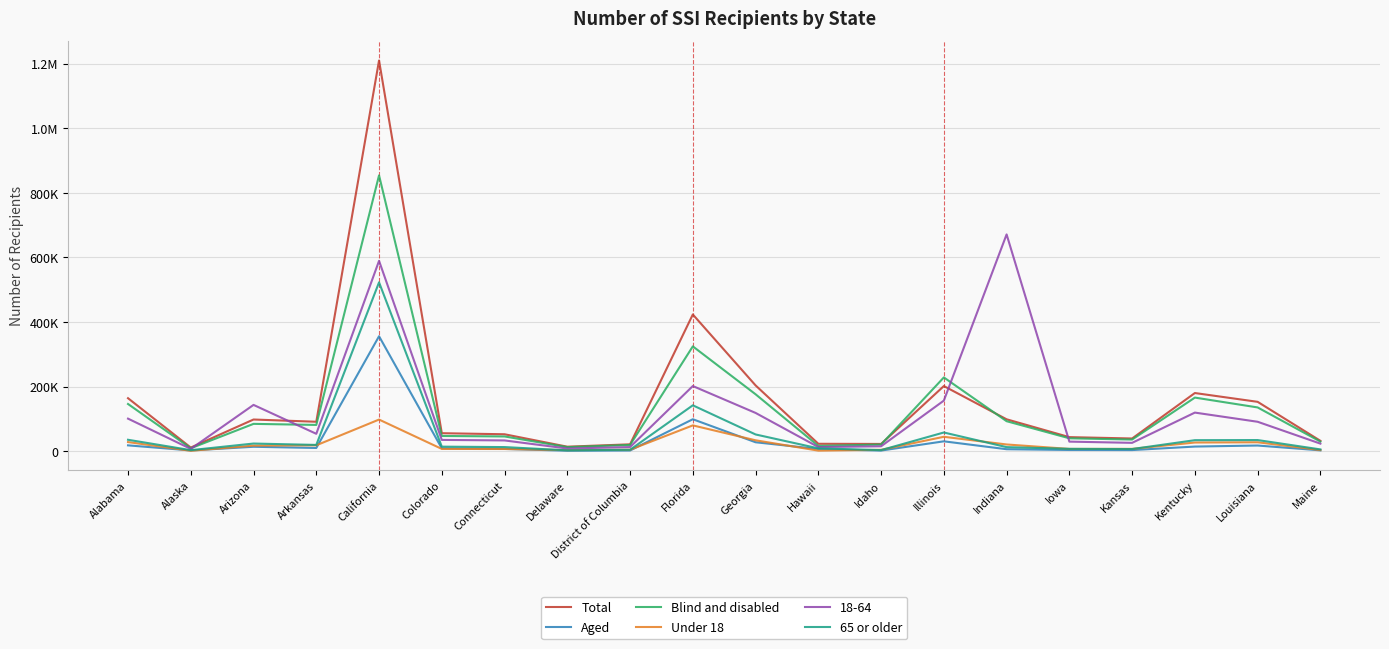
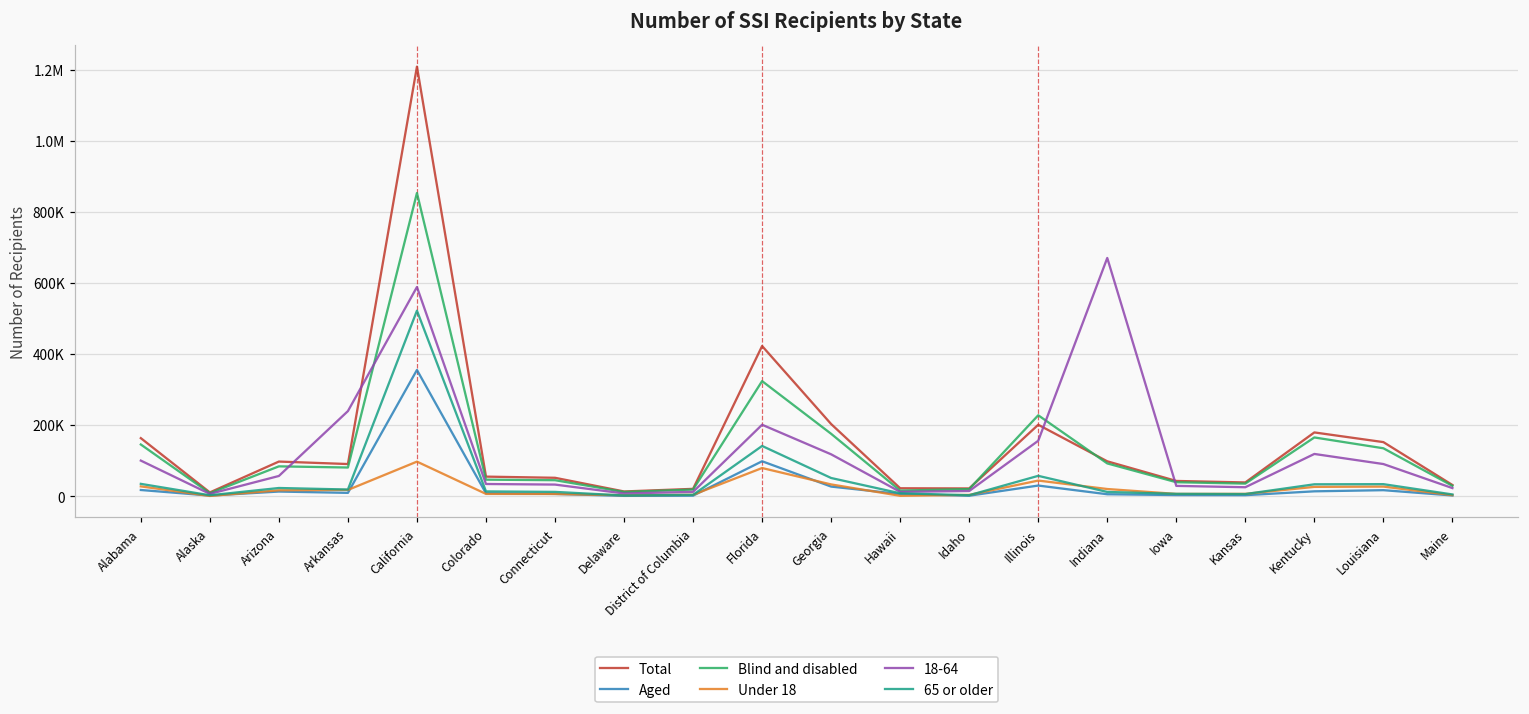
  {
    "Total": {
      "Alabama": 160000,
      "Arizona": 100000,
      "Arkansas": 90000,
      "California": 1210000,
      "Colorado": 60000,
      "Florida": 420000,
      "Georgia": 200000,
      "Illinois": 200000,
      "Kentucky": 180000,
      "Louisiana": 150000
    },
    "Aged": {
      "Alabama": 20000,
      "Arkansas": 10000,
      "California": 360000,
      "Florida": 100000,
      "Illinois": 30000,
      "Kentucky": 10000,
      "Louisiana": 20000
    },
    "Under 18": {
      "California": 100000,
      "Florida": 80000,
      "Illinois": 40000,
      "Indiana": 20000
    },
    "18-64": {
      "Alabama": 100000,
-     "Arizona": 140000,
-     "Arkansas": 50000,
+     "Arizona": 60000,
+     "Arkansas": 240000,
      "California": 590000,
      "Colorado": 30000,
      "Connecticut": 30000,
      "Florida": 200000,
      "Georgia": 120000,
      "Illinois": 160000,
      "Indiana": 670000,
      "Iowa": 30000,
      "Kansas": 30000,
      "Kentucky": 120000,
      "Louisiana": 90000
    }
  }
